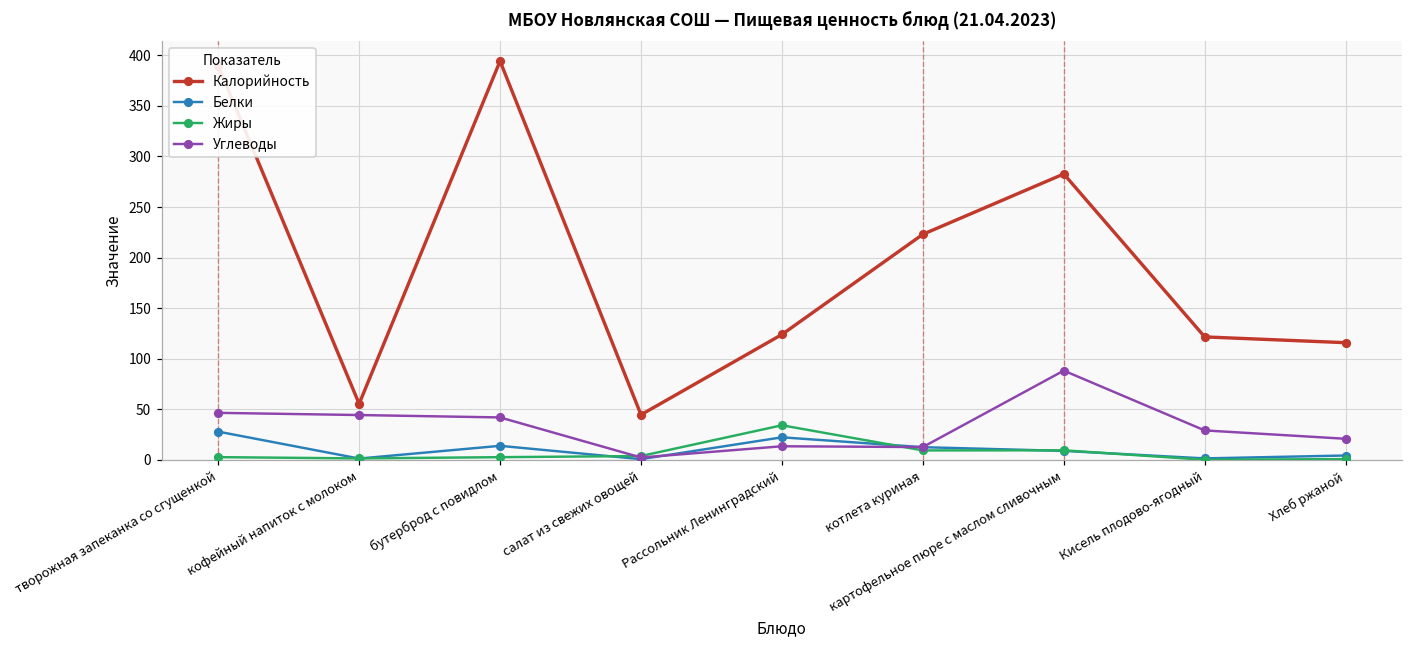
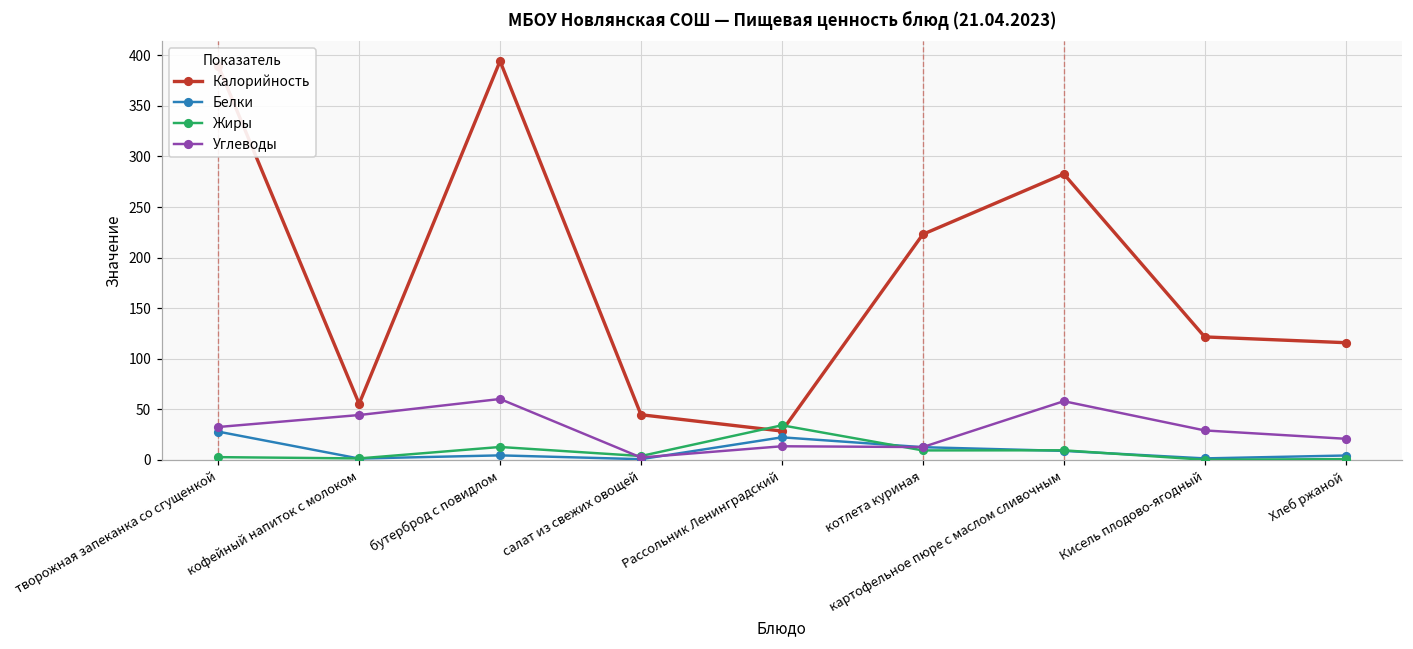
  {
    "Калорийность": {
      "кофейный напиток с молоком": 60,
      "бутерброд с повидлом": 390,
      "салат из свежих овощей": 40,
-     "Рассольник Ленинградский": 120,
+     "Рассольник Ленинградский": 30,
      "котлета куриная": 220,
      "картофельное пюре с маслом сливочным": 280,
      "Кисель плодово-ягодный": 120,
      "Хлеб ржаной": 120
    },
    "Белки": {
      "творожная запеканка со сгущенкой": 30,
-     "бутерброд с повидлом": 10,
+     "бутерброд с повидлом": 0,
      "Рассольник Ленинградский": 20,
      "Хлеб ржаной": 0
    },
    "Жиры": {
      "творожная запеканка со сгущенкой": 0,
-     "бутерброд с повидлом": 0,
+     "бутерброд с повидлом": 10,
      "Рассольник Ленинградский": 30,
      "котлета куриная": 10,
      "Хлеб ржаной": 0
    },
    "Углеводы": {
-     "творожная запеканка со сгущенкой": 50,
+     "творожная запеканка со сгущенкой": 30,
      "кофейный напиток с молоком": 40,
-     "бутерброд с повидлом": 40,
+     "бутерброд с повидлом": 60,
      "Рассольник Ленинградский": 10,
-     "картофельное пюре с маслом сливочным": 90,
+     "картофельное пюре с маслом сливочным": 60,
      "Кисель плодово-ягодный": 30,
      "Хлеб ржаной": 20
    }
  }
